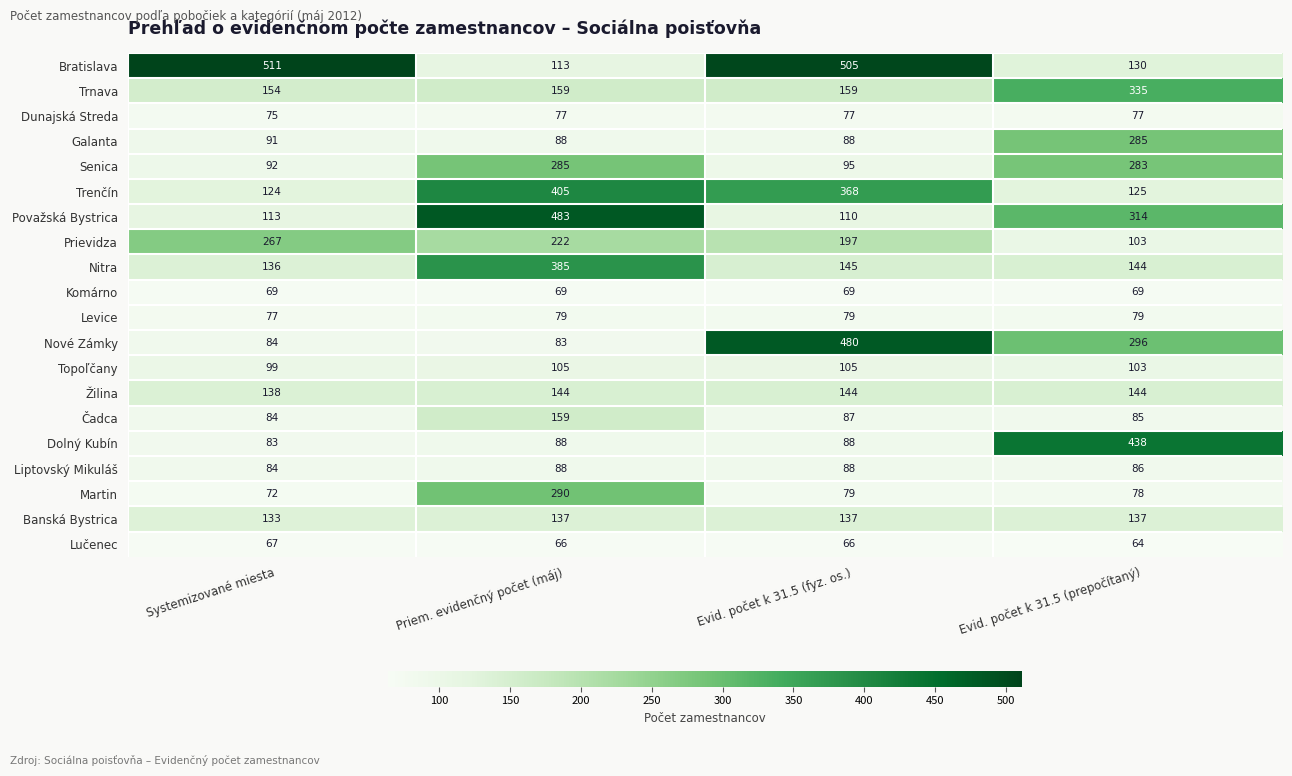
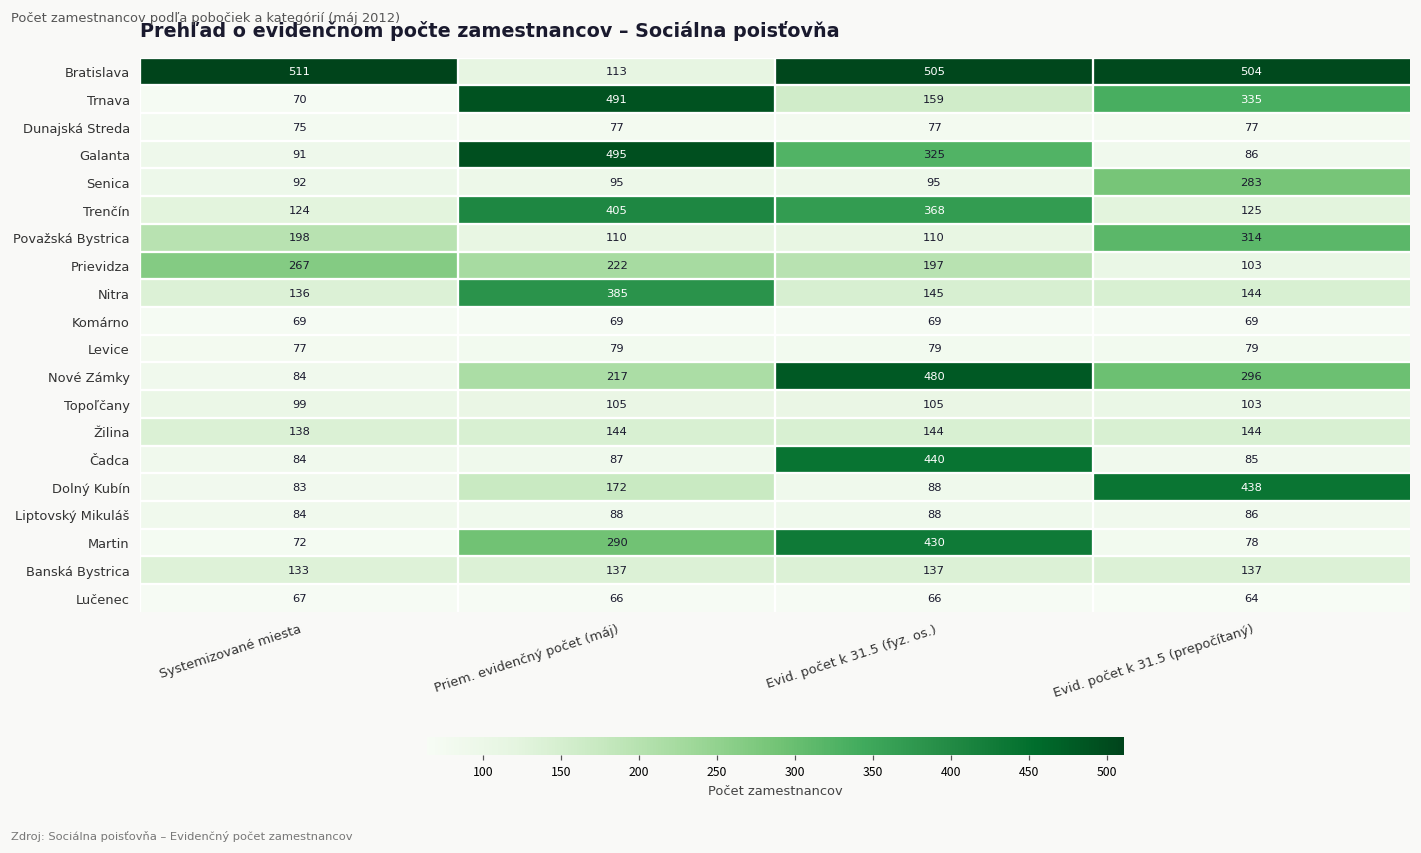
  {
    "Bratislava": {
      "Systemizované miesta": 511,
      "Priem. evidenčný počet (máj)": 113,
      "Evid. počet k 31.5 (fyz. os.)": 505,
-     "Evid. počet k 31.5 (prepočítaný)": 130
+     "Evid. počet k 31.5 (prepočítaný)": 504
    },
    "Trnava": {
-     "Systemizované miesta": 154,
-     "Priem. evidenčný počet (máj)": 159,
+     "Systemizované miesta": 70,
+     "Priem. evidenčný počet (máj)": 491,
      "Evid. počet k 31.5 (fyz. os.)": 159,
      "Evid. počet k 31.5 (prepočítaný)": 335
    },
    "Dunajská Streda": {
      "Systemizované miesta": 75,
      "Priem. evidenčný počet (máj)": 77,
      "Evid. počet k 31.5 (fyz. os.)": 77,
      "Evid. počet k 31.5 (prepočítaný)": 77
    },
    "Galanta": {
      "Systemizované miesta": 91,
-     "Priem. evidenčný počet (máj)": 88,
-     "Evid. počet k 31.5 (fyz. os.)": 88,
-     "Evid. počet k 31.5 (prepočítaný)": 285
+     "Priem. evidenčný počet (máj)": 495,
+     "Evid. počet k 31.5 (fyz. os.)": 325,
+     "Evid. počet k 31.5 (prepočítaný)": 86
    },
    "Senica": {
      "Systemizované miesta": 92,
-     "Priem. evidenčný počet (máj)": 285,
+     "Priem. evidenčný počet (máj)": 95,
      "Evid. počet k 31.5 (fyz. os.)": 95,
      "Evid. počet k 31.5 (prepočítaný)": 283
    },
    "Trenčín": {
      "Systemizované miesta": 124,
      "Priem. evidenčný počet (máj)": 405,
      "Evid. počet k 31.5 (fyz. os.)": 368,
      "Evid. počet k 31.5 (prepočítaný)": 125
    },
    "Považská Bystrica": {
-     "Systemizované miesta": 113,
-     "Priem. evidenčný počet (máj)": 483,
+     "Systemizované miesta": 198,
+     "Priem. evidenčný počet (máj)": 110,
      "Evid. počet k 31.5 (fyz. os.)": 110,
      "Evid. počet k 31.5 (prepočítaný)": 314
    },
    "Prievidza": {
      "Systemizované miesta": 267,
      "Priem. evidenčný počet (máj)": 222,
      "Evid. počet k 31.5 (fyz. os.)": 197,
      "Evid. počet k 31.5 (prepočítaný)": 103
    },
    "Nitra": {
      "Systemizované miesta": 136,
      "Priem. evidenčný počet (máj)": 385,
      "Evid. počet k 31.5 (fyz. os.)": 145,
      "Evid. počet k 31.5 (prepočítaný)": 144
    },
    "Komárno": {
      "Systemizované miesta": 69,
      "Priem. evidenčný počet (máj)": 69,
      "Evid. počet k 31.5 (fyz. os.)": 69,
      "Evid. počet k 31.5 (prepočítaný)": 69
    },
    "Levice": {
      "Systemizované miesta": 77,
      "Priem. evidenčný počet (máj)": 79,
      "Evid. počet k 31.5 (fyz. os.)": 79,
      "Evid. počet k 31.5 (prepočítaný)": 79
    },
    "Nové Zámky": {
      "Systemizované miesta": 84,
-     "Priem. evidenčný počet (máj)": 83,
+     "Priem. evidenčný počet (máj)": 217,
      "Evid. počet k 31.5 (fyz. os.)": 480,
      "Evid. počet k 31.5 (prepočítaný)": 296
    },
    "Topoľčany": {
      "Systemizované miesta": 99,
      "Priem. evidenčný počet (máj)": 105,
      "Evid. počet k 31.5 (fyz. os.)": 105,
      "Evid. počet k 31.5 (prepočítaný)": 103
    },
    "Žilina": {
      "Systemizované miesta": 138,
      "Priem. evidenčný počet (máj)": 144,
      "Evid. počet k 31.5 (fyz. os.)": 144,
      "Evid. počet k 31.5 (prepočítaný)": 144
    },
    "Čadca": {
      "Systemizované miesta": 84,
-     "Priem. evidenčný počet (máj)": 159,
-     "Evid. počet k 31.5 (fyz. os.)": 87,
+     "Priem. evidenčný počet (máj)": 87,
+     "Evid. počet k 31.5 (fyz. os.)": 440,
      "Evid. počet k 31.5 (prepočítaný)": 85
    },
    "Dolný Kubín": {
      "Systemizované miesta": 83,
-     "Priem. evidenčný počet (máj)": 88,
+     "Priem. evidenčný počet (máj)": 172,
      "Evid. počet k 31.5 (fyz. os.)": 88,
      "Evid. počet k 31.5 (prepočítaný)": 438
    },
    "Liptovský Mikuláš": {
      "Systemizované miesta": 84,
      "Priem. evidenčný počet (máj)": 88,
      "Evid. počet k 31.5 (fyz. os.)": 88,
      "Evid. počet k 31.5 (prepočítaný)": 86
    },
    "Martin": {
      "Systemizované miesta": 72,
      "Priem. evidenčný počet (máj)": 290,
-     "Evid. počet k 31.5 (fyz. os.)": 79,
+     "Evid. počet k 31.5 (fyz. os.)": 430,
      "Evid. počet k 31.5 (prepočítaný)": 78
    },
    "Banská Bystrica": {
      "Systemizované miesta": 133,
      "Priem. evidenčný počet (máj)": 137,
      "Evid. počet k 31.5 (fyz. os.)": 137,
      "Evid. počet k 31.5 (prepočítaný)": 137
    },
    "Lučenec": {
      "Systemizované miesta": 67,
      "Priem. evidenčný počet (máj)": 66,
      "Evid. počet k 31.5 (fyz. os.)": 66,
      "Evid. počet k 31.5 (prepočítaný)": 64
    }
  }
